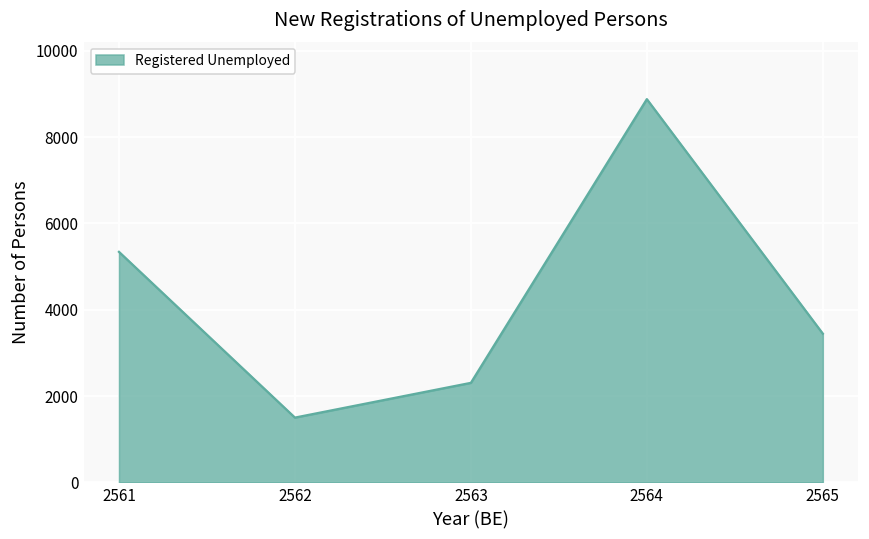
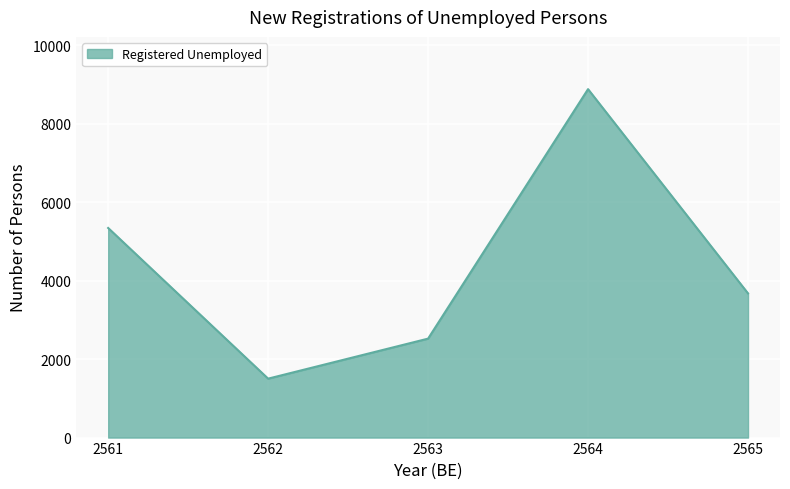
  {
    "2561": 5300,
    "2562": 1500,
-   "2563": 2300,
+   "2563": 2500,
    "2564": 8900,
-   "2565": 3400
+   "2565": 3700
  }
